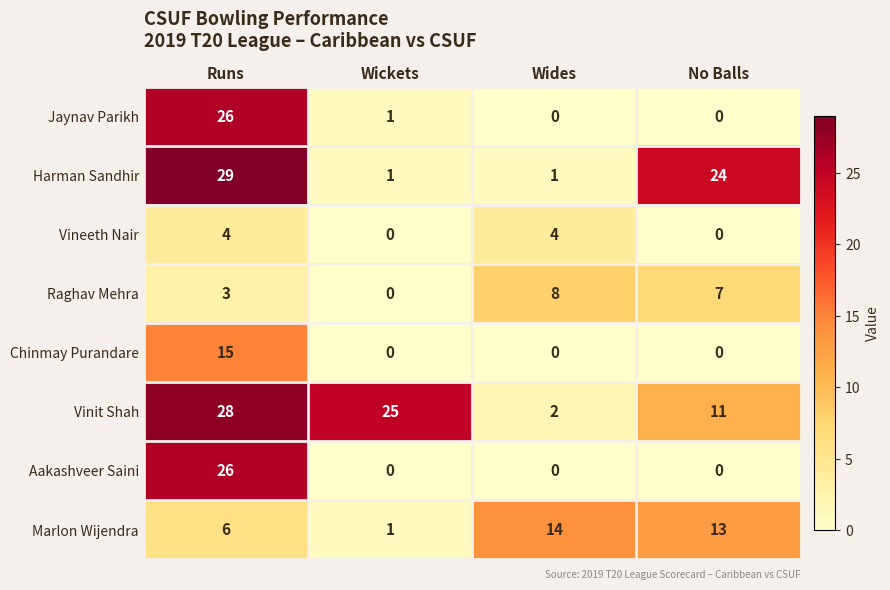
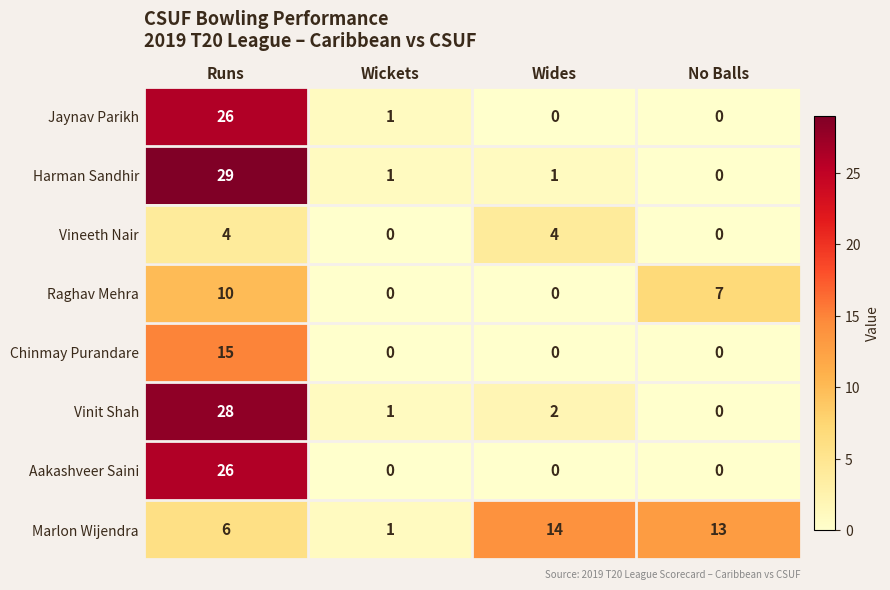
  {
    "Jaynav Parikh": {
      "Runs": 26,
      "Wickets": 1,
      "Wides": 0,
      "No Balls": 0
    },
    "Harman Sandhir": {
      "Runs": 29,
      "Wickets": 1,
      "Wides": 1,
-     "No Balls": 24
+     "No Balls": 0
    },
    "Vineeth Nair": {
      "Runs": 4,
      "Wickets": 0,
      "Wides": 4,
      "No Balls": 0
    },
    "Raghav Mehra": {
-     "Runs": 3,
+     "Runs": 10,
      "Wickets": 0,
-     "Wides": 8,
+     "Wides": 0,
      "No Balls": 7
    },
    "Chinmay Purandare": {
      "Runs": 15,
      "Wickets": 0,
      "Wides": 0,
      "No Balls": 0
    },
    "Vinit Shah": {
      "Runs": 28,
-     "Wickets": 25,
+     "Wickets": 1,
      "Wides": 2,
-     "No Balls": 11
+     "No Balls": 0
    },
    "Aakashveer Saini": {
      "Runs": 26,
      "Wickets": 0,
      "Wides": 0,
      "No Balls": 0
    },
    "Marlon Wijendra": {
      "Runs": 6,
      "Wickets": 1,
      "Wides": 14,
      "No Balls": 13
    }
  }
